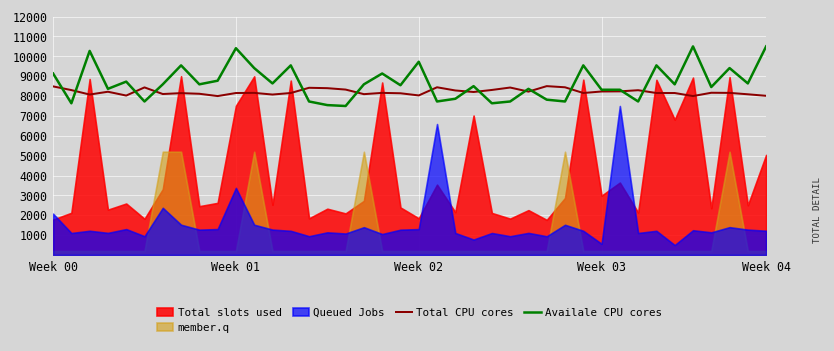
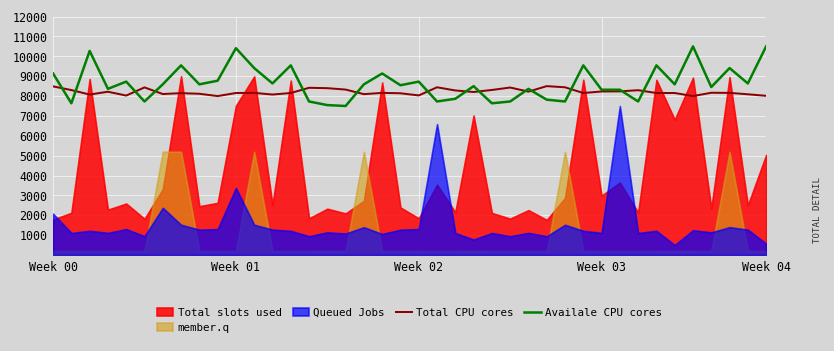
  {
    "Total CPU cores": {
      "Week 00": 8500,
      "Week 01": 8200,
      "Week 02": 8000,
      "Week 04": 8000
    },
    "Total slots used": {
      "Week 00": 1800,
      "Week 01": 7500,
      "Week 02": 1800,
      "Week 03": 3000,
      "Week 04": 5000
    },
    "Availale CPU cores": {
      "Week 00": 9100,
      "Week 01": 10400,
-     "Week 02": 9700,
+     "Week 02": 8700,
      "Week 04": 10500
    },
    "member.q": {
      "Week 00": 200,
      "Week 01": 200,
      "Week 02": 200,
      "Week 03": 200,
      "Week 04": 200
    },
    "Queued Jobs": {
      "Week 00": 2100,
      "Week 01": 3400,
      "Week 02": 1300,
-     "Week 03": 600,
-     "Week 04": 1200
+     "Week 03": 1100,
+     "Week 04": 600
    }
  }
